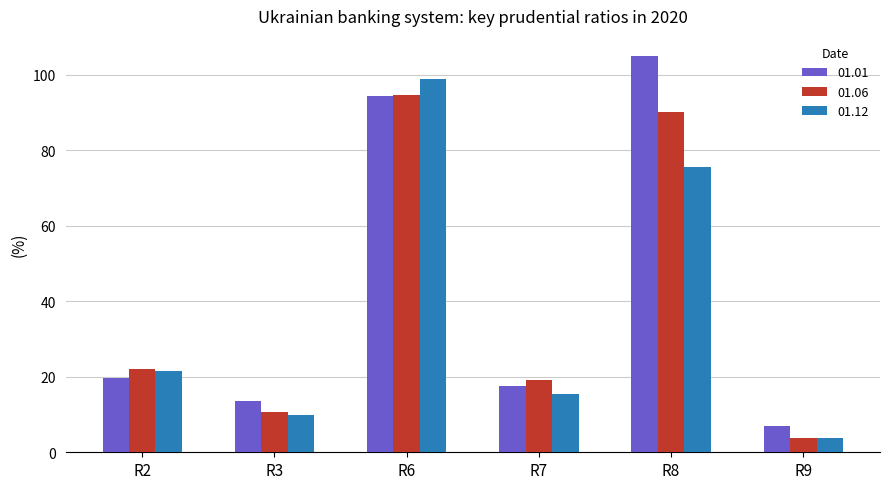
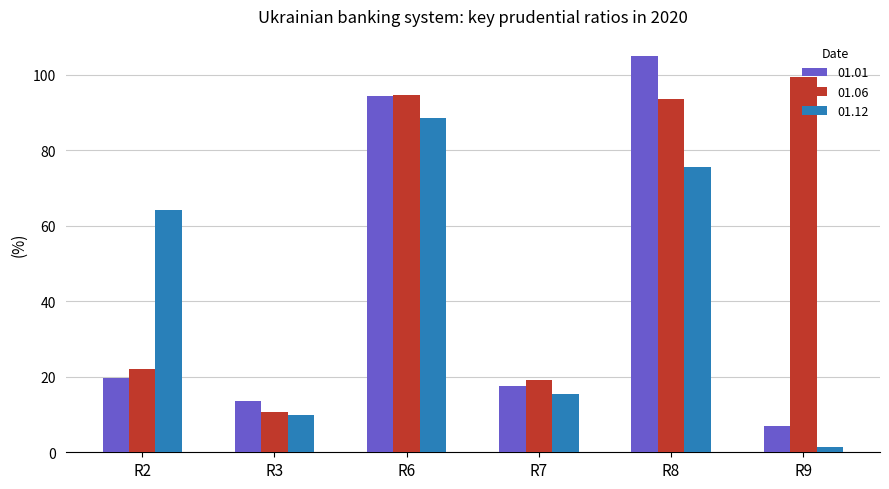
  {
    "01.01": {
      "R2": 20,
      "R3": 14,
      "R6": 94,
      "R7": 18,
      "R8": 105,
      "R9": 7
    },
    "01.06": {
      "R2": 22,
      "R3": 11,
      "R6": 95,
      "R7": 19,
-     "R8": 90,
-     "R9": 4
+     "R8": 94,
+     "R9": 99
    },
    "01.12": {
-     "R2": 22,
+     "R2": 64,
      "R3": 10,
-     "R6": 99,
+     "R6": 89,
      "R7": 15,
      "R8": 76,
-     "R9": 4
+     "R9": 2
    }
  }
